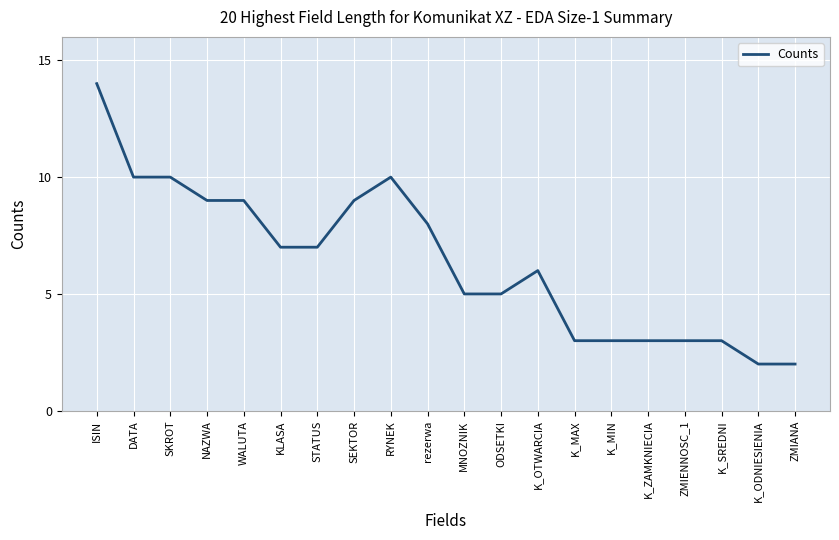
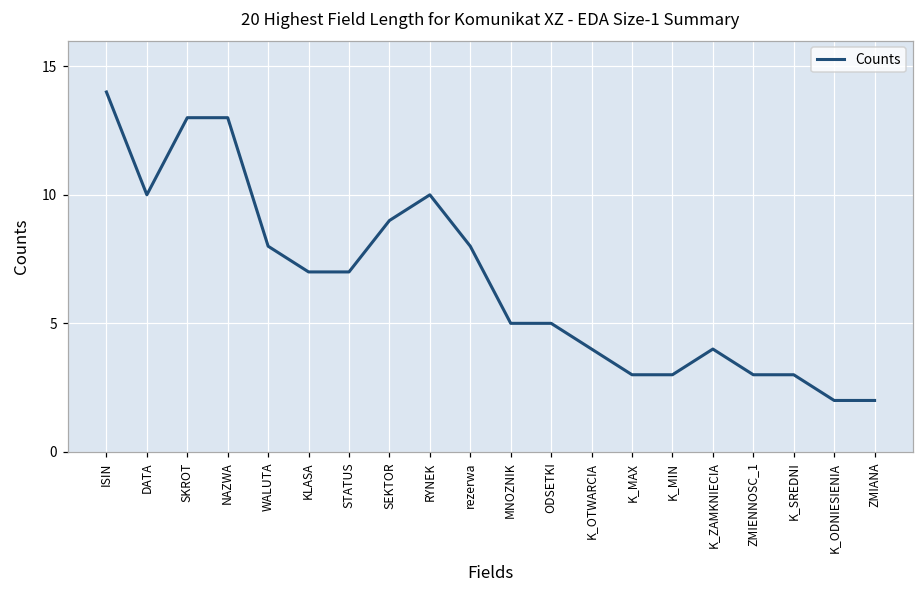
  {
    "ISIN": 14,
    "DATA": 10,
-   "SKROT": 10,
-   "NAZWA": 9,
-   "WALUTA": 9,
+   "SKROT": 13,
+   "NAZWA": 13,
+   "WALUTA": 8,
    "KLASA": 7,
    "STATUS": 7,
    "SEKTOR": 9,
    "RYNEK": 10,
    "rezerwa": 8,
    "MNOZNIK": 5,
    "ODSETKI": 5,
-   "K_OTWARCIA": 6,
+   "K_OTWARCIA": 4,
    "K_MAX": 3,
    "K_MIN": 3,
-   "K_ZAMKNIECIA": 3,
+   "K_ZAMKNIECIA": 4,
    "ZMIENNOSC_1": 3,
    "K_SREDNI": 3,
    "K_ODNIESIENIA": 2,
    "ZMIANA": 2
  }
